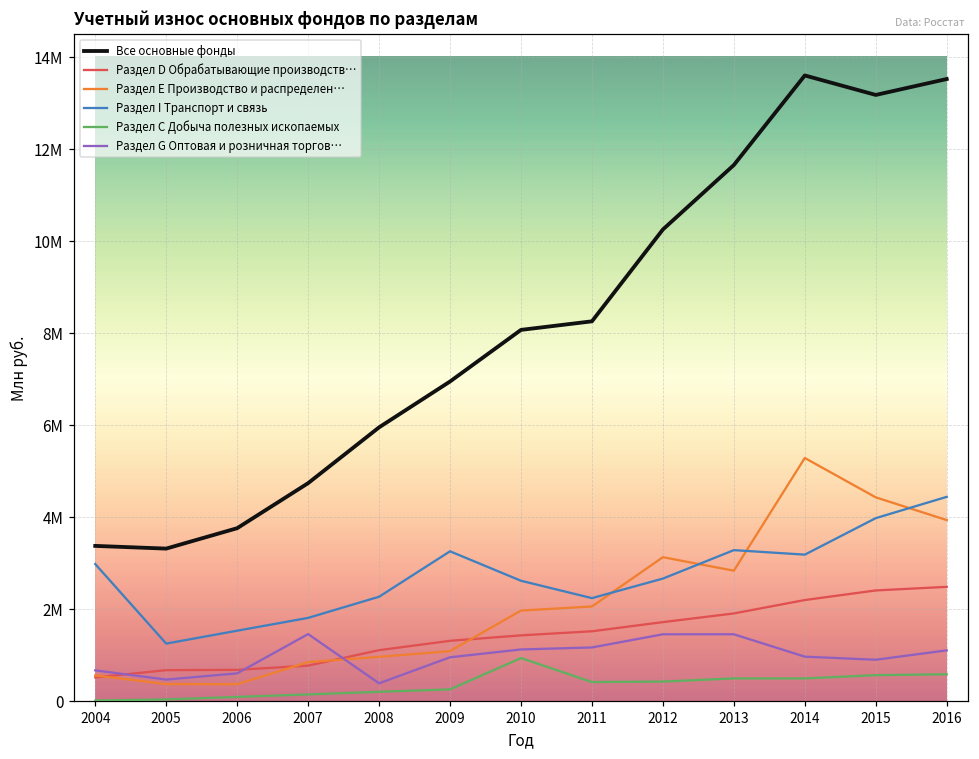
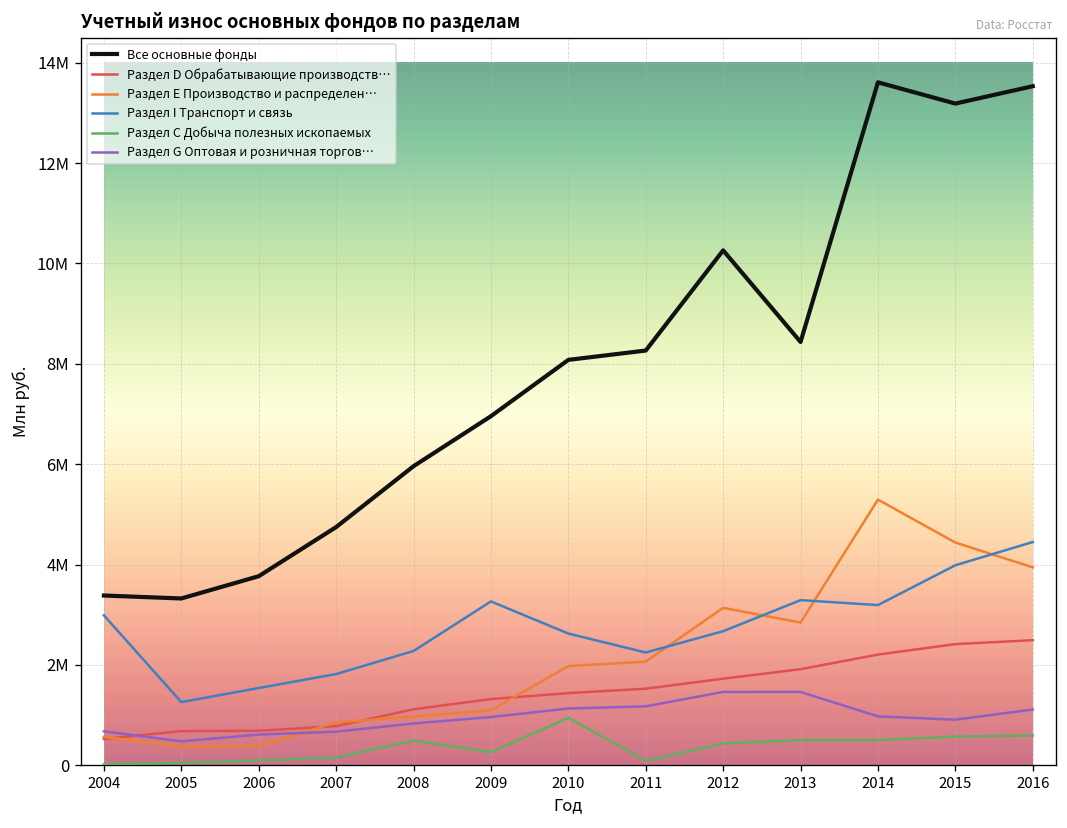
  {
    "Все основные фонды": {
      "2004": 3400000,
      "2005": 3300000,
      "2006": 3800000,
      "2007": 4700000,
      "2008": 6000000,
      "2009": 7000000,
      "2010": 8100000,
      "2011": 8300000,
      "2012": 10300000,
-     "2013": 11700000,
+     "2013": 8400000,
      "2014": 13600000,
      "2015": 13200000,
      "2016": 13500000
    },
    "Раздел I Транспорт и связь": {
      "2004": 3000000,
      "2005": 1300000,
      "2006": 1500000,
      "2007": 1800000,
      "2008": 2300000,
      "2009": 3300000,
      "2010": 2600000,
      "2011": 2200000,
      "2012": 2700000,
      "2013": 3300000,
      "2014": 3200000,
      "2015": 4000000,
      "2016": 4400000
    },
    "Раздел С Добыча полезных ископаемых": {
      "2004": 0,
      "2005": 0,
      "2006": 100000,
      "2007": 200000,
-     "2008": 200000,
+     "2008": 500000,
      "2009": 300000,
      "2010": 900000,
-     "2011": 400000,
+     "2011": 100000,
      "2012": 400000,
      "2013": 500000,
      "2014": 500000,
      "2015": 600000,
      "2016": 600000
    },
    "Раздел G Оптовая и розничная торгов…": {
      "2004": 700000,
      "2005": 500000,
      "2006": 600000,
-     "2007": 1500000,
-     "2008": 400000,
+     "2007": 700000,
+     "2008": 800000,
      "2009": 1000000,
      "2010": 1100000,
      "2011": 1200000,
      "2012": 1500000,
      "2013": 1500000,
      "2014": 1000000,
      "2015": 900000,
      "2016": 1100000
    }
  }
